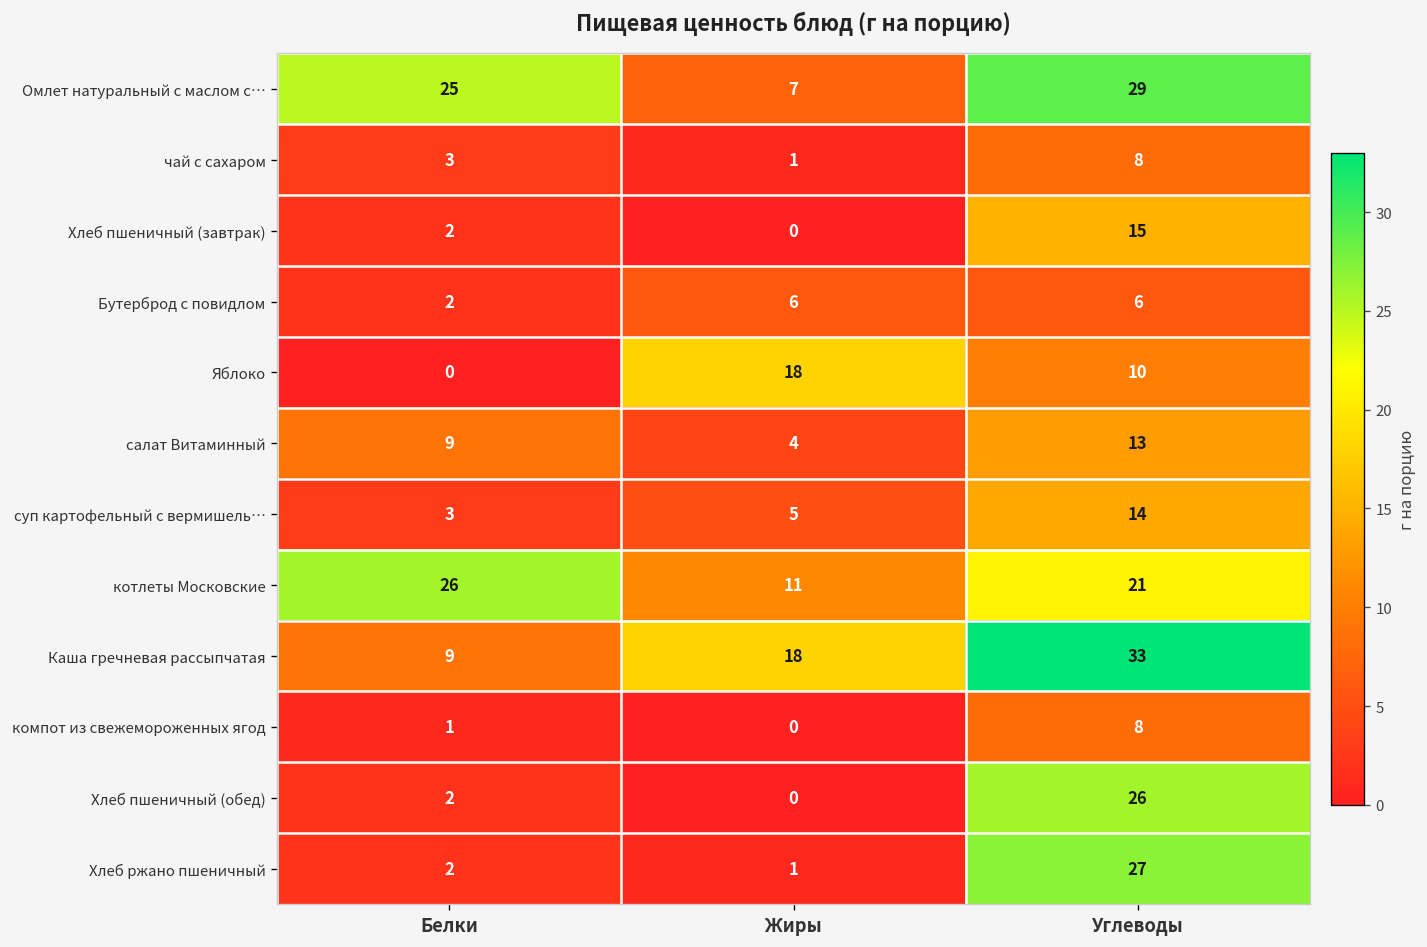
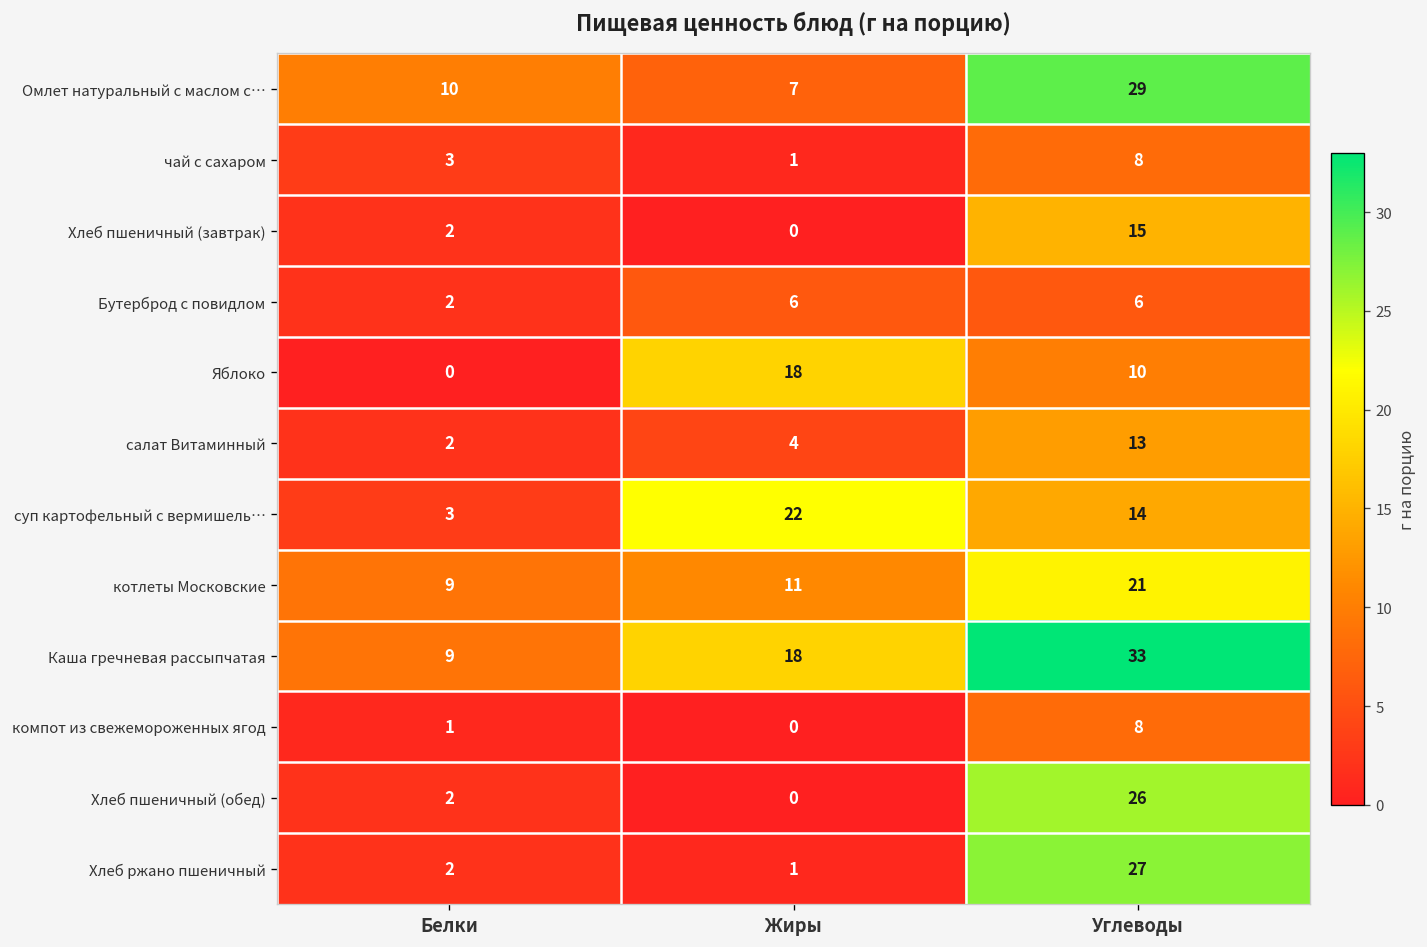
  {
    "Омлет натуральный с маслом с…": {
-     "Белки": 25,
+     "Белки": 10,
      "Жиры": 7,
      "Углеводы": 29
    },
    "чай с сахаром": {
      "Белки": 3,
      "Жиры": 1,
      "Углеводы": 8
    },
    "Хлеб пшеничный (завтрак)": {
      "Белки": 2,
      "Жиры": 0,
      "Углеводы": 15
    },
    "Бутерброд с повидлом": {
      "Белки": 2,
      "Жиры": 6,
      "Углеводы": 6
    },
    "Яблоко": {
      "Белки": 0,
      "Жиры": 18,
      "Углеводы": 10
    },
    "салат Витаминный": {
-     "Белки": 9,
+     "Белки": 2,
      "Жиры": 4,
      "Углеводы": 13
    },
    "суп картофельный с вермишель…": {
      "Белки": 3,
-     "Жиры": 5,
+     "Жиры": 22,
      "Углеводы": 14
    },
    "котлеты Московские": {
-     "Белки": 26,
+     "Белки": 9,
      "Жиры": 11,
      "Углеводы": 21
    },
    "Каша гречневая рассыпчатая": {
      "Белки": 9,
      "Жиры": 18,
      "Углеводы": 33
    },
    "компот из свежемороженных ягод": {
      "Белки": 1,
      "Жиры": 0,
      "Углеводы": 8
    },
    "Хлеб пшеничный (обед)": {
      "Белки": 2,
      "Жиры": 0,
      "Углеводы": 26
    },
    "Хлеб ржано пшеничный": {
      "Белки": 2,
      "Жиры": 1,
      "Углеводы": 27
    }
  }
